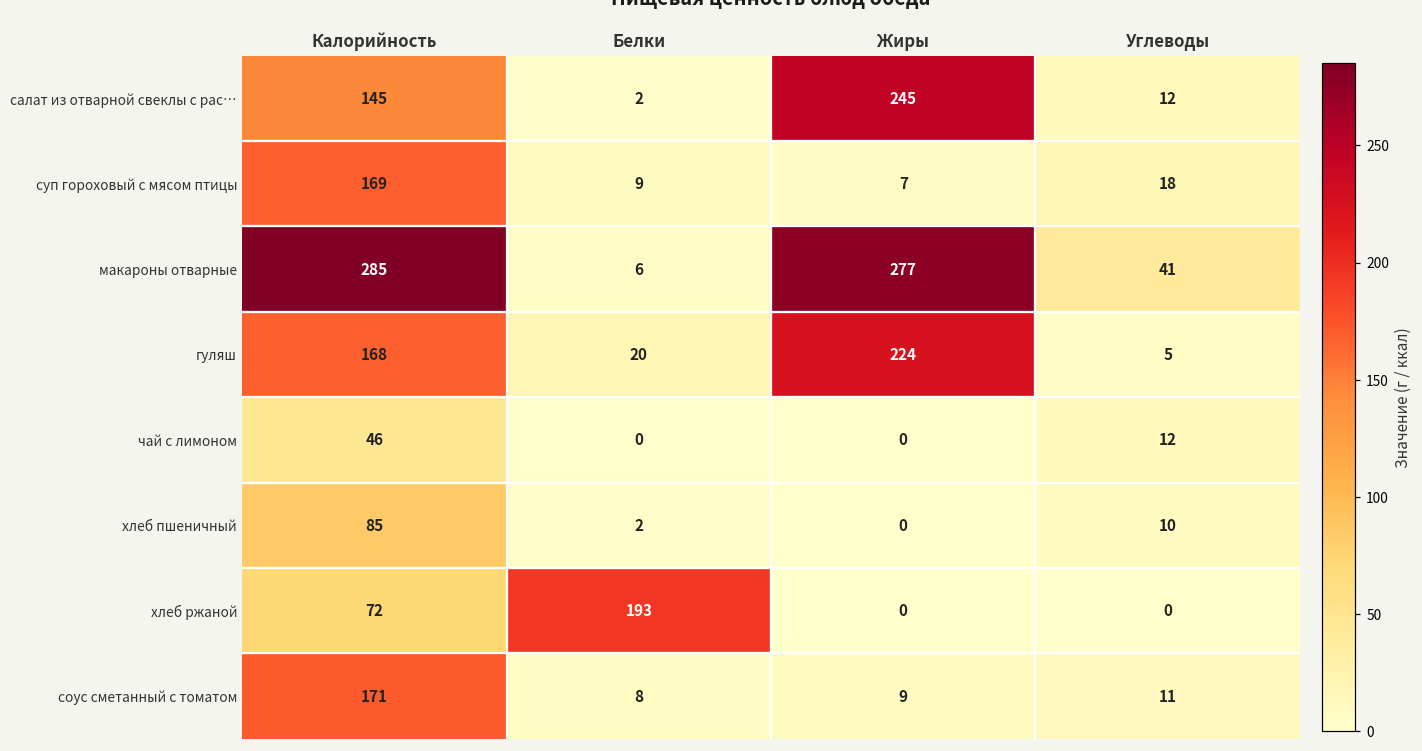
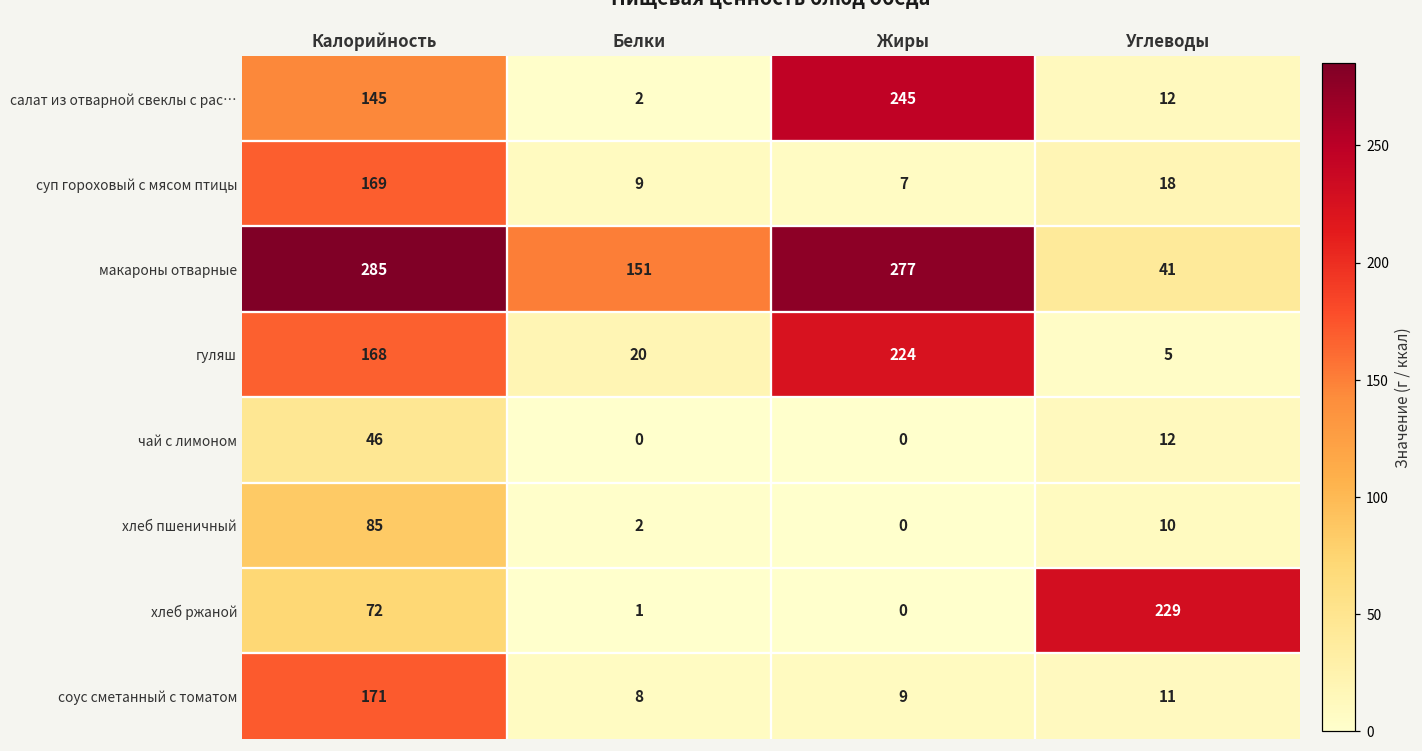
  {
    "салат из отварной свеклы с рас…": {
      "Калорийность": 145,
      "Белки": 2,
      "Жиры": 245,
      "Углеводы": 12
    },
    "суп гороховый с мясом птицы": {
      "Калорийность": 169,
      "Белки": 9,
      "Жиры": 7,
      "Углеводы": 18
    },
    "макароны отварные": {
      "Калорийность": 285,
-     "Белки": 6,
+     "Белки": 151,
      "Жиры": 277,
      "Углеводы": 41
    },
    "гуляш": {
      "Калорийность": 168,
      "Белки": 20,
      "Жиры": 224,
      "Углеводы": 5
    },
    "чай с лимоном": {
      "Калорийность": 46,
      "Белки": 0,
      "Жиры": 0,
      "Углеводы": 12
    },
    "хлеб пшеничный": {
      "Калорийность": 85,
      "Белки": 2,
      "Жиры": 0,
      "Углеводы": 10
    },
    "хлеб ржаной": {
      "Калорийность": 72,
-     "Белки": 193,
+     "Белки": 1,
      "Жиры": 0,
-     "Углеводы": 0
+     "Углеводы": 229
    },
    "соус сметанный с томатом": {
      "Калорийность": 171,
      "Белки": 8,
      "Жиры": 9,
      "Углеводы": 11
    }
  }
